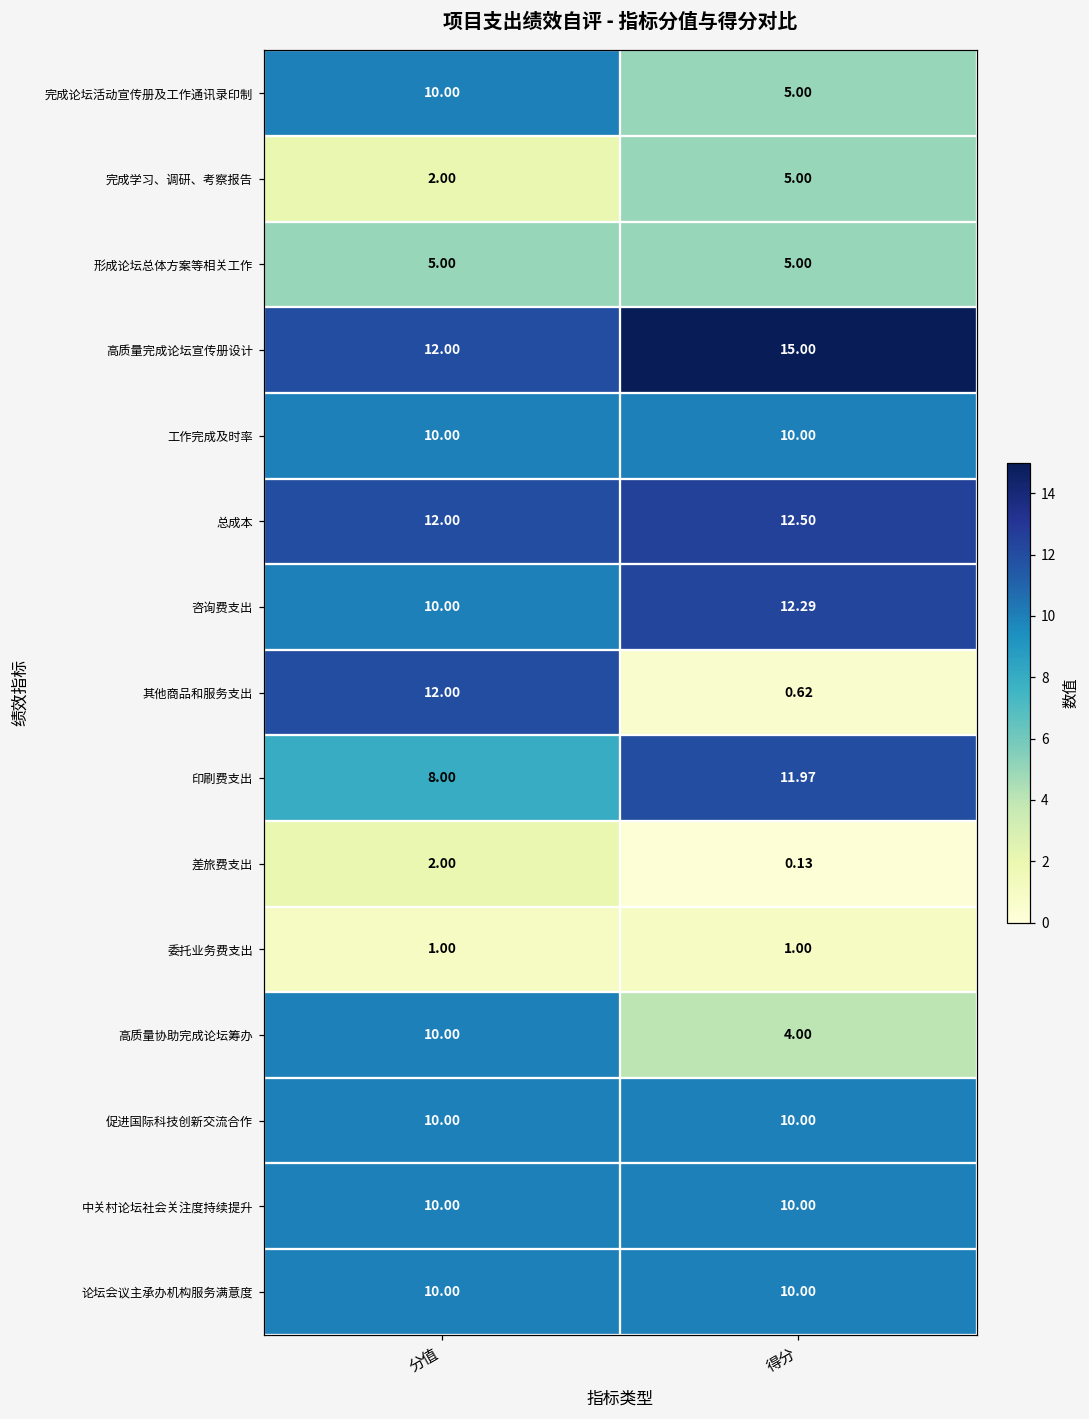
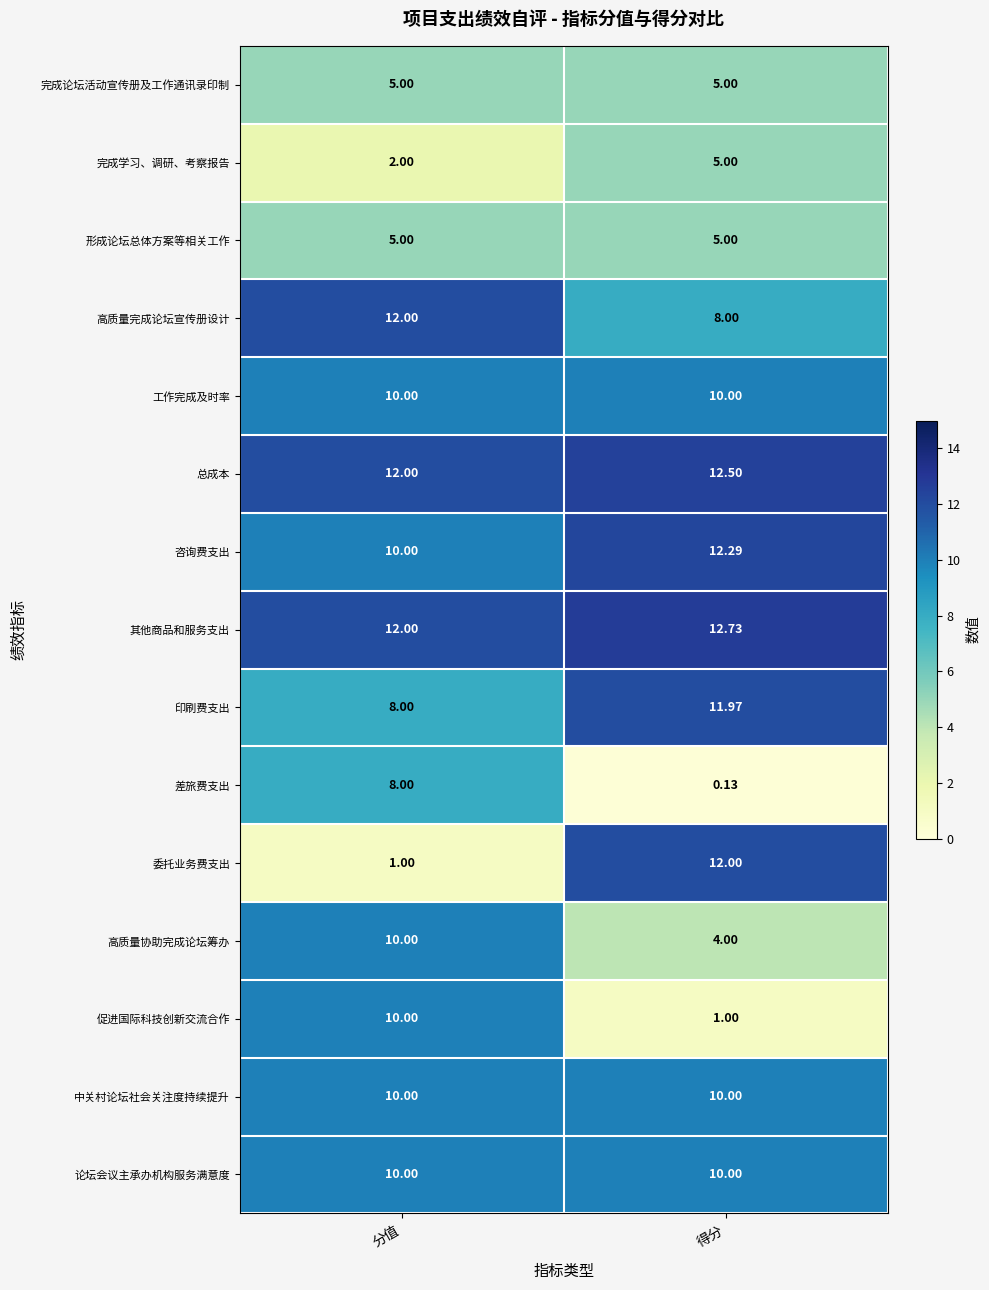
  {
    "完成论坛活动宣传册及工作通讯录印制": {
-     "分值": 10.00,
+     "分值": 5.00,
      "得分": 5.00
    },
    "完成学习、调研、考察报告": {
      "分值": 2.00,
      "得分": 5.00
    },
    "形成论坛总体方案等相关工作": {
      "分值": 5.00,
      "得分": 5.00
    },
    "高质量完成论坛宣传册设计": {
      "分值": 12.00,
-     "得分": 15.00
+     "得分": 8.00
    },
    "工作完成及时率": {
      "分值": 10.00,
      "得分": 10.00
    },
    "总成本": {
      "分值": 12.00,
      "得分": 12.50
    },
    "咨询费支出": {
      "分值": 10.00,
      "得分": 12.29
    },
    "其他商品和服务支出": {
      "分值": 12.00,
-     "得分": 0.62
+     "得分": 12.73
    },
    "印刷费支出": {
      "分值": 8.00,
      "得分": 11.97
    },
    "差旅费支出": {
-     "分值": 2.00,
+     "分值": 8.00,
      "得分": 0.13
    },
    "委托业务费支出": {
      "分值": 1.00,
-     "得分": 1.00
+     "得分": 12.00
    },
    "高质量协助完成论坛筹办": {
      "分值": 10.00,
      "得分": 4.00
    },
    "促进国际科技创新交流合作": {
      "分值": 10.00,
-     "得分": 10.00
+     "得分": 1.00
    },
    "中关村论坛社会关注度持续提升": {
      "分值": 10.00,
      "得分": 10.00
    },
    "论坛会议主承办机构服务满意度": {
      "分值": 10.00,
      "得分": 10.00
    }
  }
